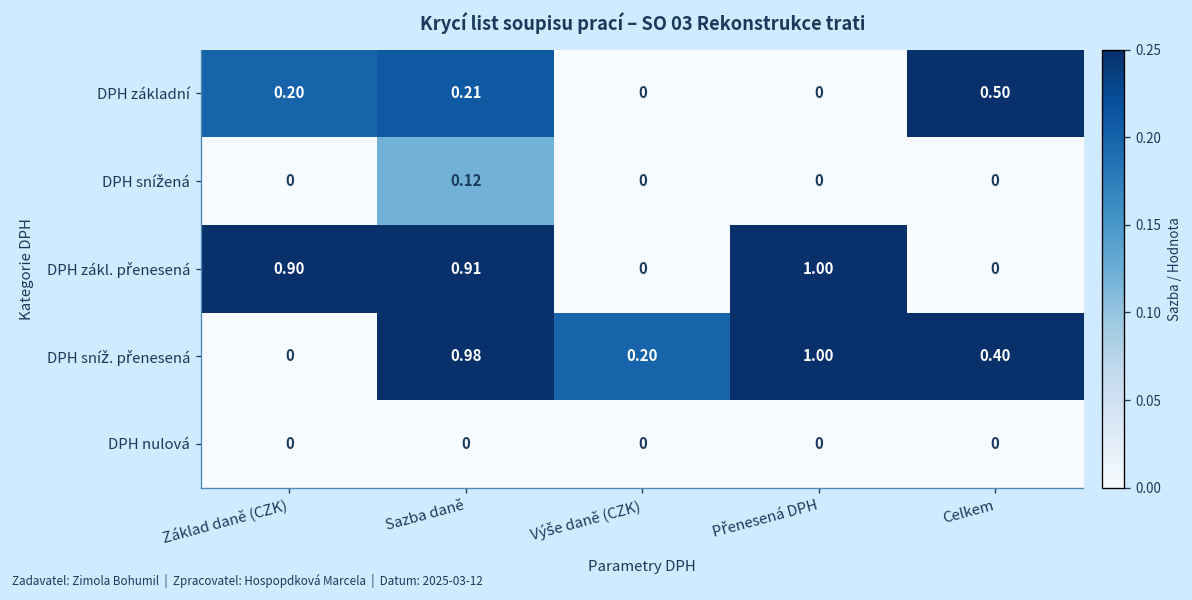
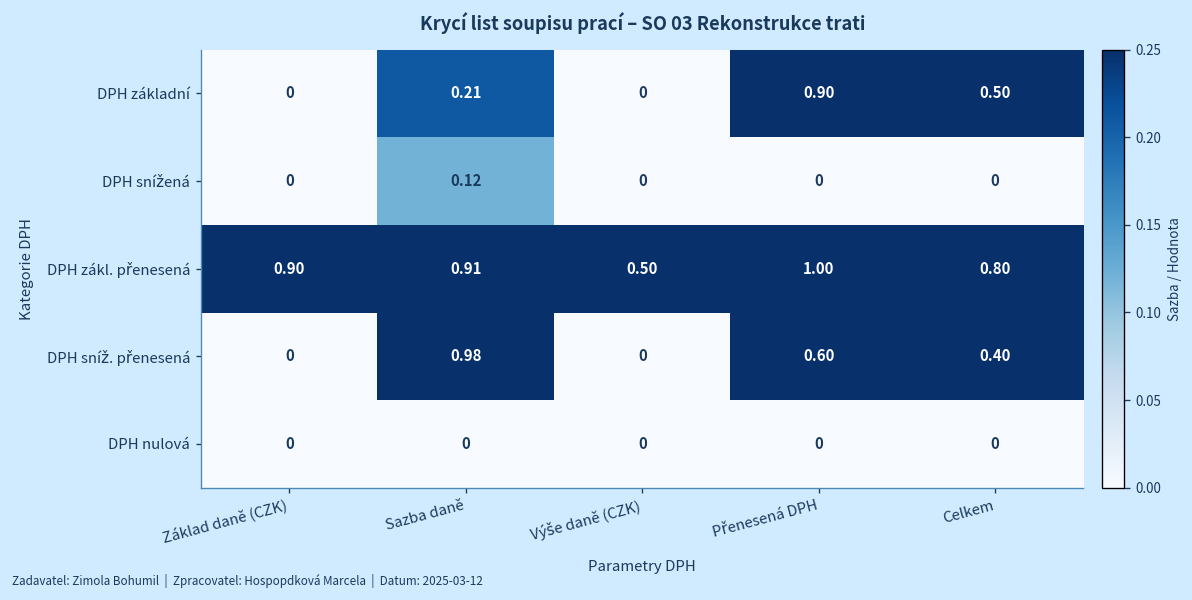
  {
    "DPH základní": {
-     "Základ daně (CZK)": 0.20,
+     "Základ daně (CZK)": 0,
      "Sazba daně": 0.21,
      "Výše daně (CZK)": 0,
-     "Přenesená DPH": 0,
+     "Přenesená DPH": 0.90,
      "Celkem": 0.50
    },
    "DPH snížená": {
      "Základ daně (CZK)": 0,
      "Sazba daně": 0.12,
      "Výše daně (CZK)": 0,
      "Přenesená DPH": 0,
      "Celkem": 0
    },
    "DPH zákl. přenesená": {
      "Základ daně (CZK)": 0.90,
      "Sazba daně": 0.91,
-     "Výše daně (CZK)": 0,
+     "Výše daně (CZK)": 0.50,
      "Přenesená DPH": 1.00,
-     "Celkem": 0
+     "Celkem": 0.80
    },
    "DPH sníž. přenesená": {
      "Základ daně (CZK)": 0,
      "Sazba daně": 0.98,
-     "Výše daně (CZK)": 0.20,
-     "Přenesená DPH": 1.00,
+     "Výše daně (CZK)": 0,
+     "Přenesená DPH": 0.60,
      "Celkem": 0.40
    },
    "DPH nulová": {
      "Základ daně (CZK)": 0,
      "Sazba daně": 0,
      "Výše daně (CZK)": 0,
      "Přenesená DPH": 0,
      "Celkem": 0
    }
  }
